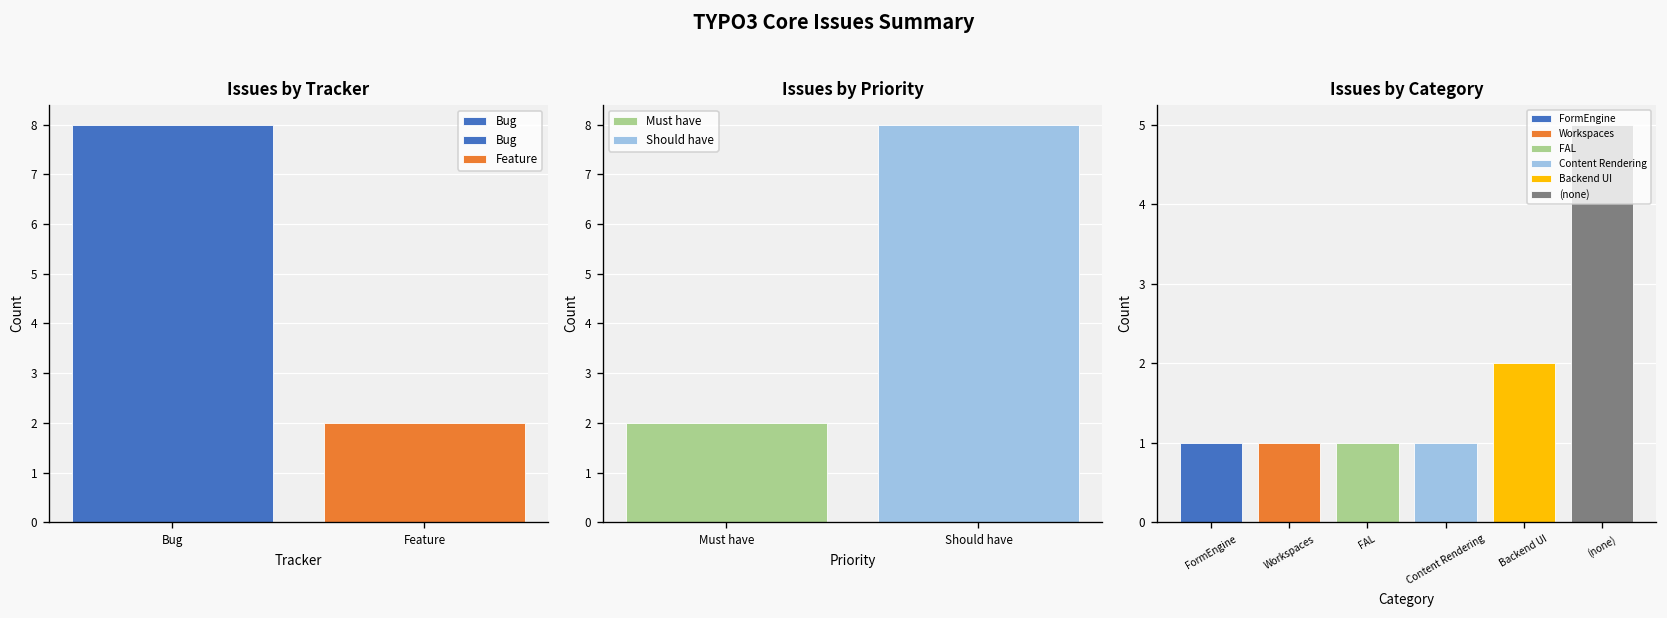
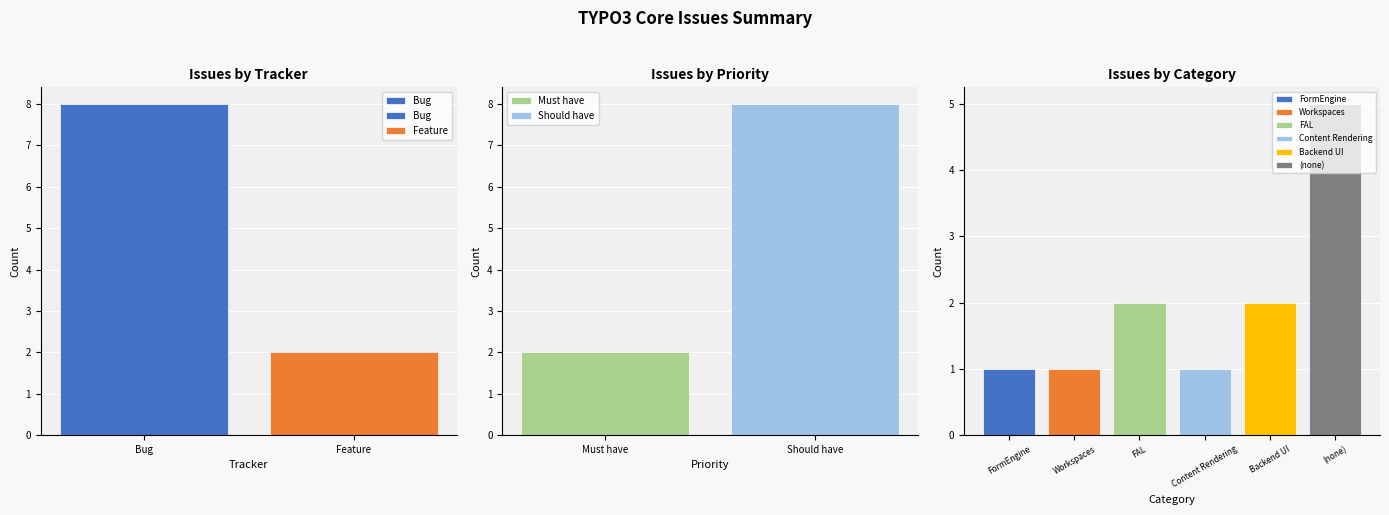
  {
    "Issues by Tracker": {
      "Feature": {
        "Feature": 2.0
      }
    },
    "Issues by Priority": {
      "Must have": 2.0,
      "Should have": 8.0
    },
    "Issues by Category": {
      "FormEngine": 1,
      "Workspaces": 1,
-     "FAL": 1,
+     "FAL": 2,
      "Content Rendering": 1,
      "Backend UI": 2
    }
  }
